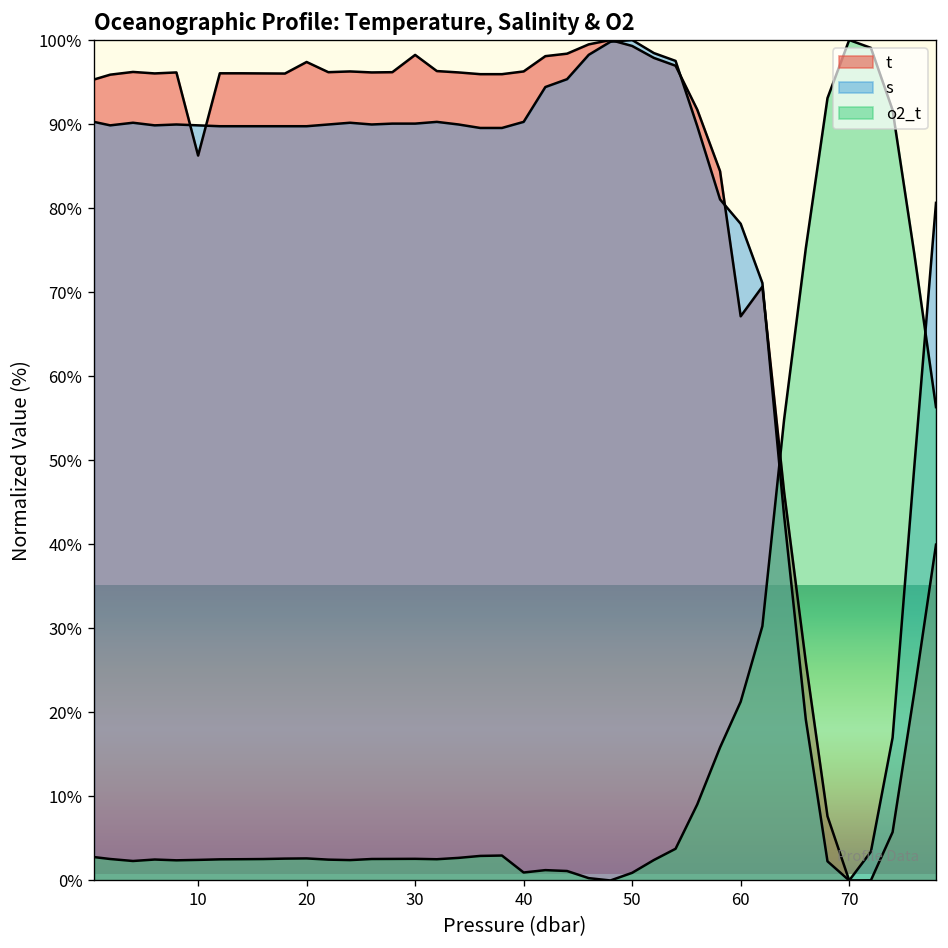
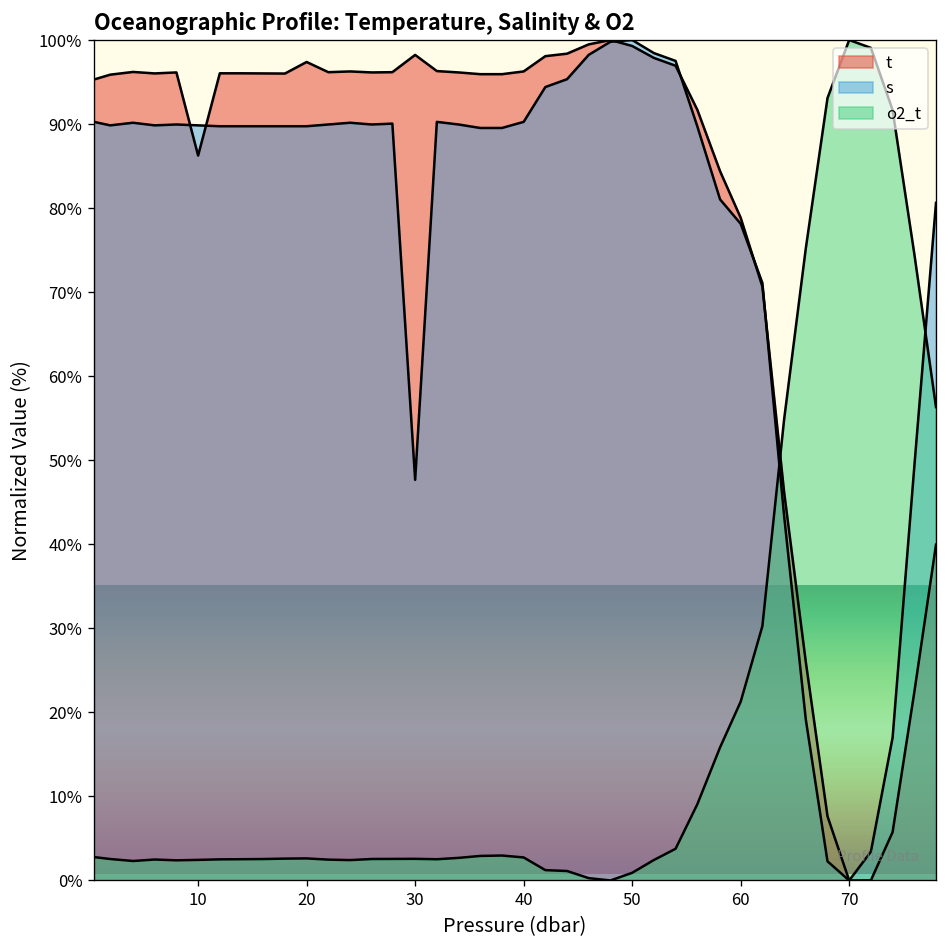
  {
    "t": {
      "10": "86%",
      "20": "97%",
      "30": "98%",
      "40": "96%",
      "50": "99%",
-     "60": "67%"
+     "60": "79%"
    },
    "s": {
      "10": "90%",
      "20": "90%",
-     "30": "90%",
+     "30": "48%",
      "40": "90%",
      "50": "100%",
      "60": "78%"
    },
    "o2_t": {
      "10": "2%",
      "20": "3%",
      "30": "3%",
-     "40": "1%",
+     "40": "3%",
      "50": "1%",
      "60": "21%",
      "70": "100%"
    }
  }
